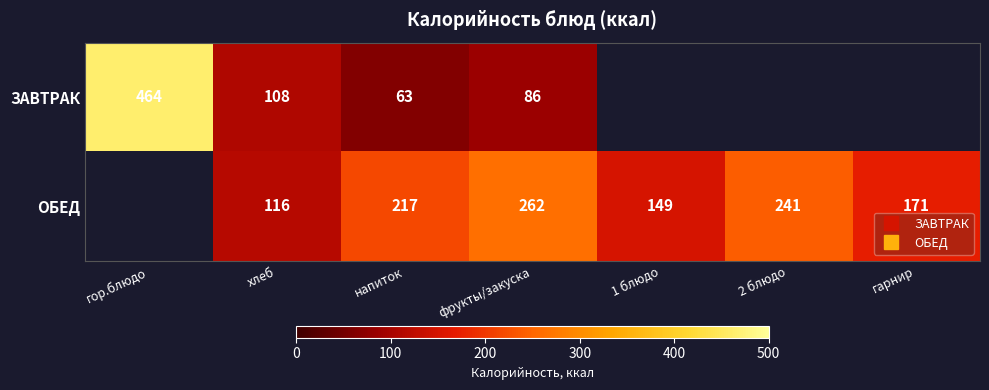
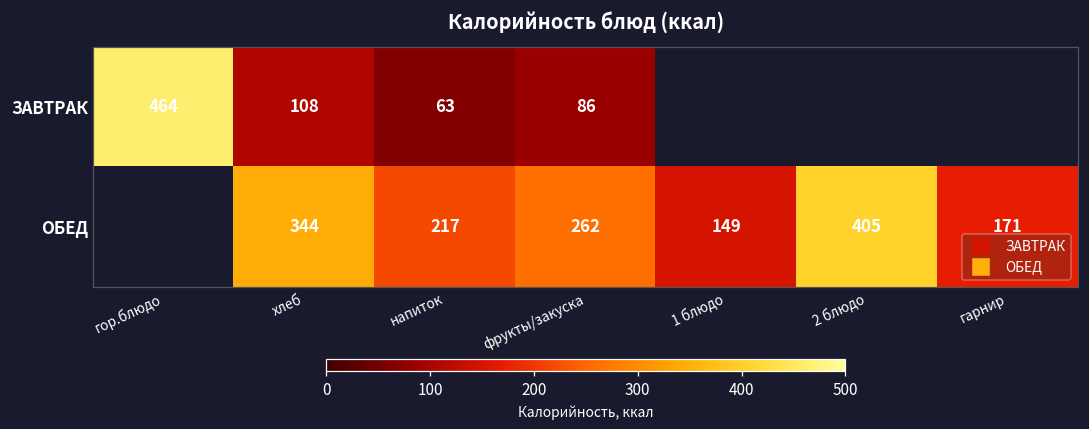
  {
    "ЗАВТРАК": {
      "гор.блюдо": 464,
      "хлеб": 108,
      "напиток": 63,
      "фрукты/закуска": 86
    },
    "ОБЕД": {
-     "хлеб": 116,
+     "хлеб": 344,
      "напиток": 217,
      "фрукты/закуска": 262,
      "1 блюдо": 149,
-     "2 блюдо": 241
+     "2 блюдо": 405
    }
  }
